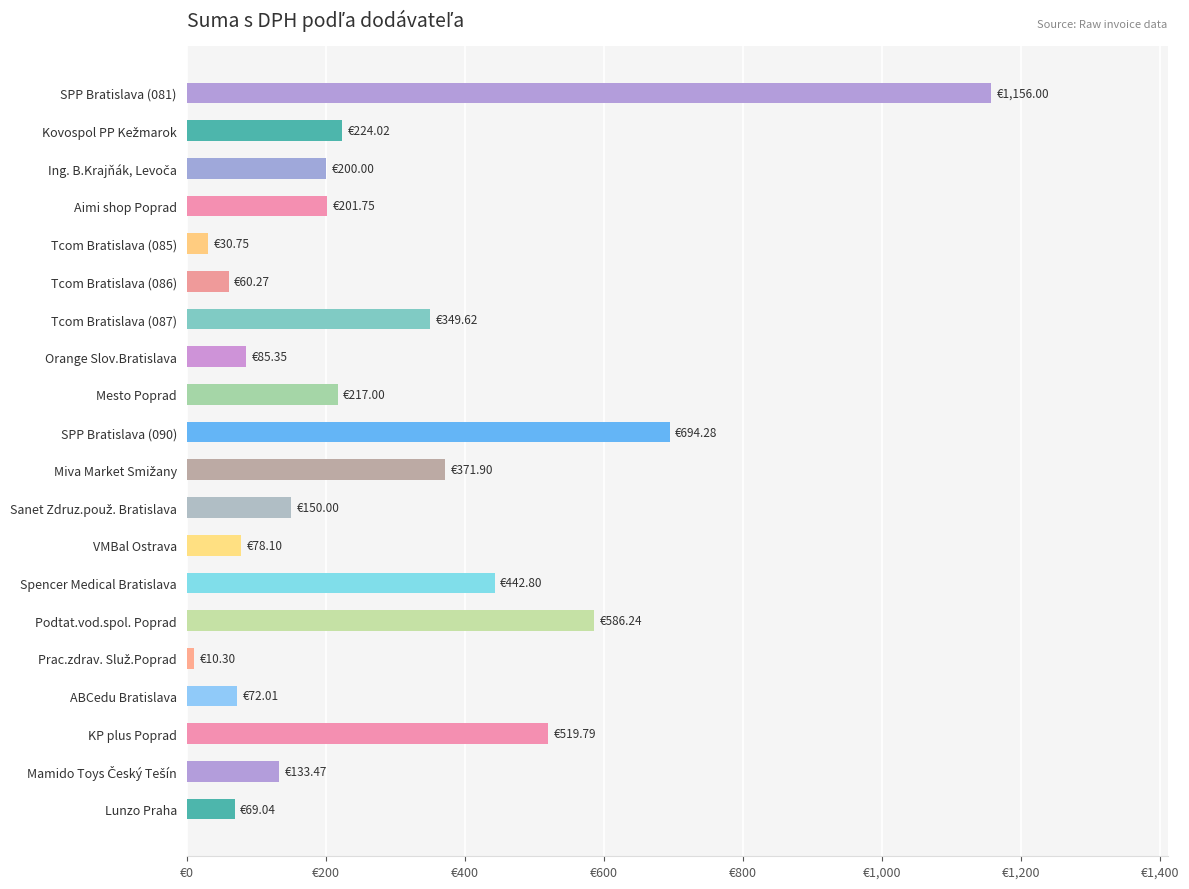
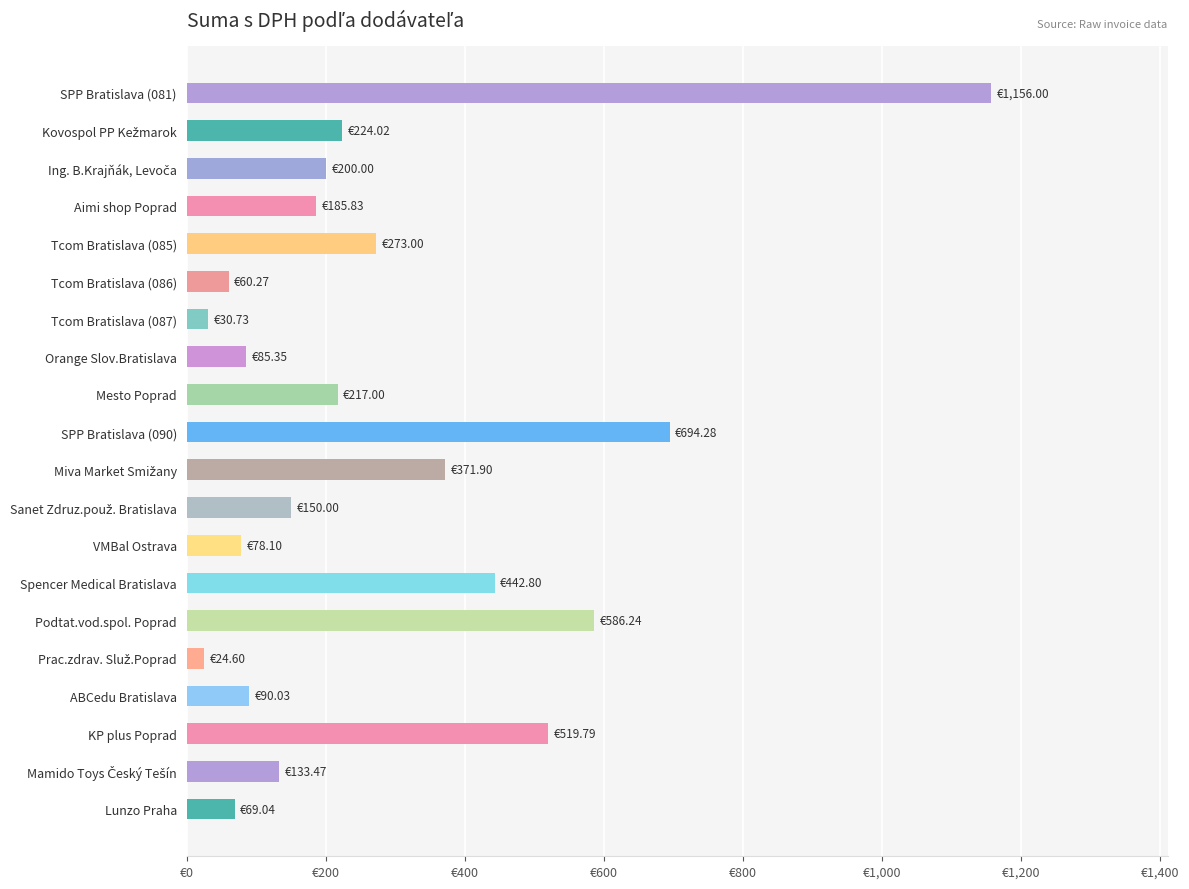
  {
    "SPP Bratislava (081)": "€1,156.00",
    "Kovospol PP Kežmarok": "€224.02",
    "Ing. B.Krajňák, Levoča": "€200.00",
-   "Aimi shop Poprad": "€201.75",
-   "Tcom Bratislava (085)": "€30.75",
+   "Aimi shop Poprad": "€185.83",
+   "Tcom Bratislava (085)": "€273.00",
    "Tcom Bratislava (086)": "€60.27",
-   "Tcom Bratislava (087)": "€349.62",
+   "Tcom Bratislava (087)": "€30.73",
    "Orange Slov.Bratislava": "€85.35",
    "Mesto Poprad": "€217.00",
    "SPP Bratislava (090)": "€694.28",
    "Miva Market Smižany": "€371.90",
    "Sanet Zdruz.použ. Bratislava": "€150.00",
    "VMBal Ostrava": "€78.10",
    "Spencer Medical Bratislava": "€442.80",
    "Podtat.vod.spol. Poprad": "€586.24",
-   "Prac.zdrav. Služ.Poprad": "€10.30",
-   "ABCedu Bratislava": "€72.01",
+   "Prac.zdrav. Služ.Poprad": "€24.60",
+   "ABCedu Bratislava": "€90.03",
    "KP plus Poprad": "€519.79",
    "Mamido Toys Český Tešín": "€133.47",
    "Lunzo Praha": "€69.04"
  }
